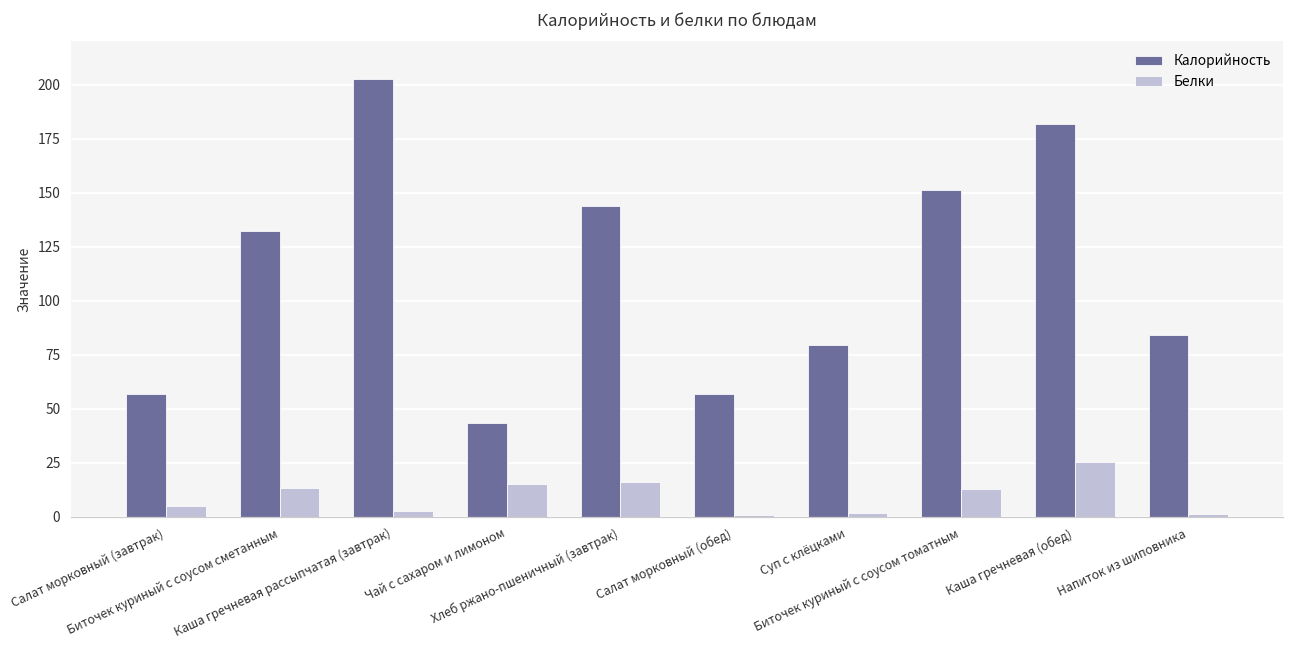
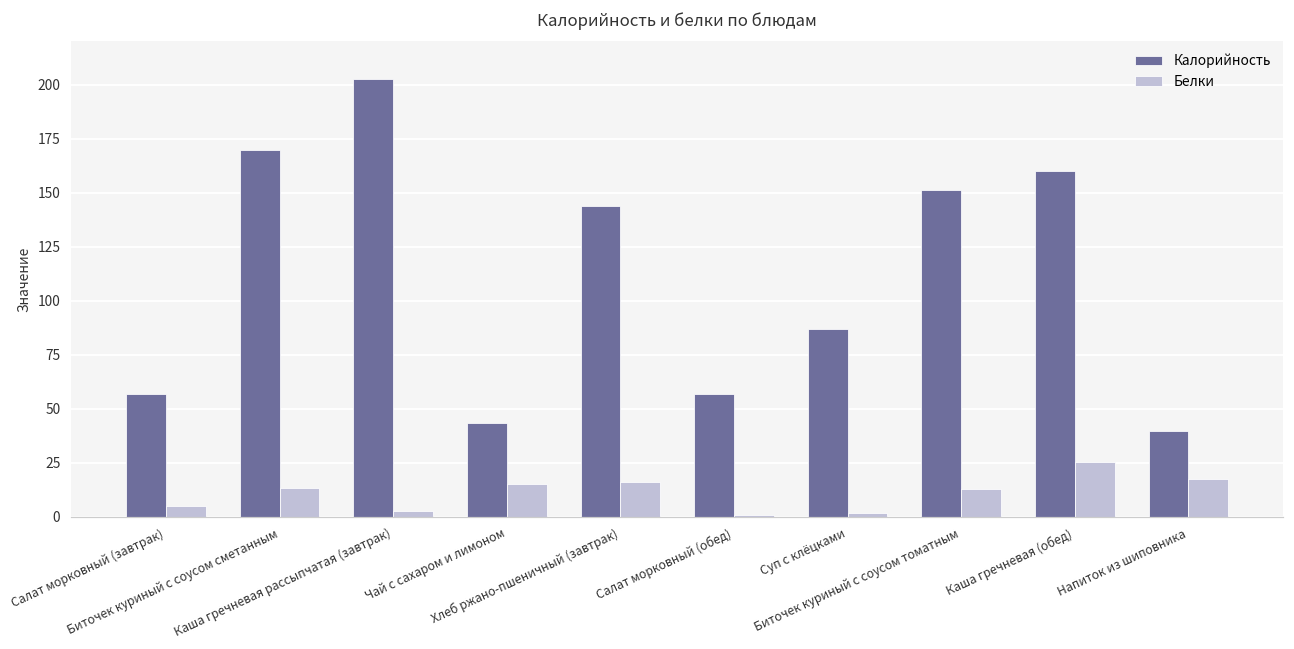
  {
    "Калорийность": {
      "Салат морковный (завтрак)": 57,
-     "Биточек куриный с соусом сметанным": 132,
+     "Биточек куриный с соусом сметанным": 170,
      "Каша гречневая рассыпчатая (завтрак)": 202,
      "Чай с сахаром и лимоном": 43,
      "Хлеб ржано-пшеничный (завтрак)": 144,
      "Салат морковный (обед)": 57,
-     "Суп с клёцками": 79,
+     "Суп с клёцками": 87,
      "Биточек куриный с соусом томатным": 151,
-     "Каша гречневая (обед)": 182,
-     "Напиток из шиповника": 84
+     "Каша гречневая (обед)": 160,
+     "Напиток из шиповника": 40
    },
    "Белки": {
      "Салат морковный (завтрак)": 5,
      "Биточек куриный с соусом сметанным": 13,
      "Каша гречневая рассыпчатая (завтрак)": 2,
      "Чай с сахаром и лимоном": 15,
      "Хлеб ржано-пшеничный (завтрак)": 16,
      "Суп с клёцками": 2,
      "Биточек куриный с соусом томатным": 13,
      "Каша гречневая (обед)": 25,
-     "Напиток из шиповника": 1
+     "Напиток из шиповника": 17
    }
  }
